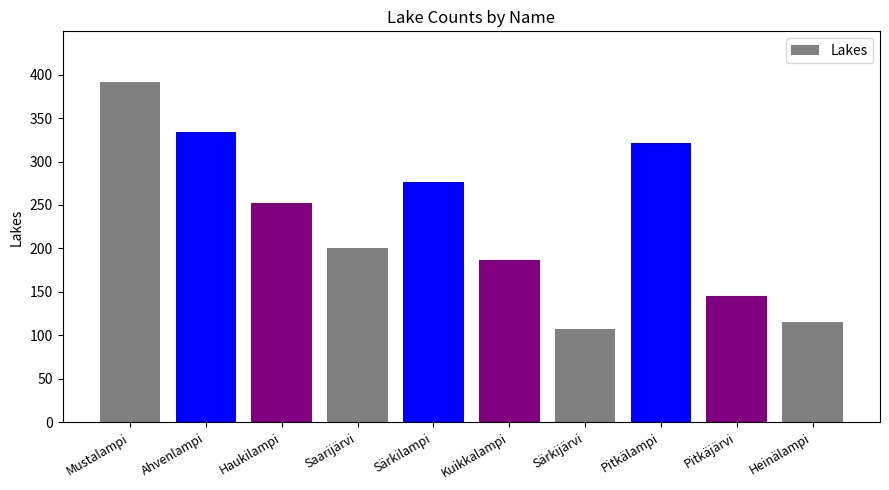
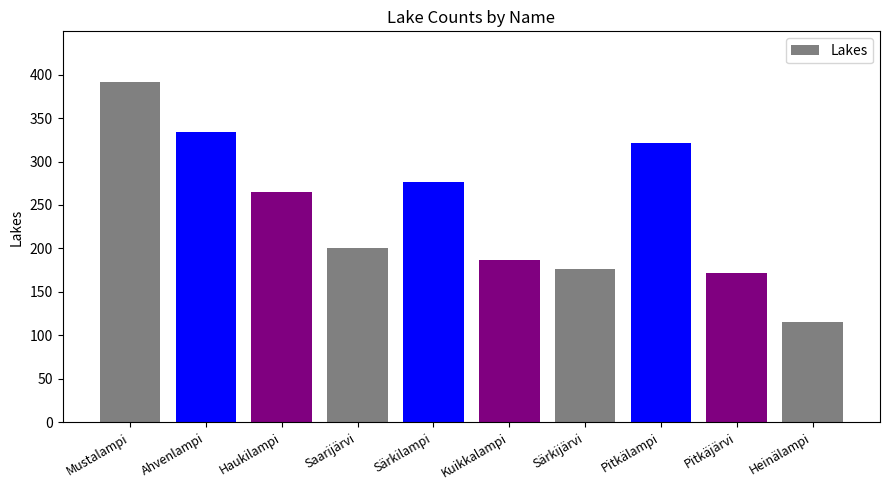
  {
    "Mustalampi": 390,
    "Ahvenlampi": 330,
-   "Haukilampi": 250,
+   "Haukilampi": 270,
    "Saarijärvi": 200,
    "Särkilampi": 280,
    "Kuikkalampi": 190,
-   "Särkijärvi": 110,
+   "Särkijärvi": 180,
    "Pitkälampi": 320,
-   "Pitkäjärvi": 150,
+   "Pitkäjärvi": 170,
    "Heinälampi": 120
  }
